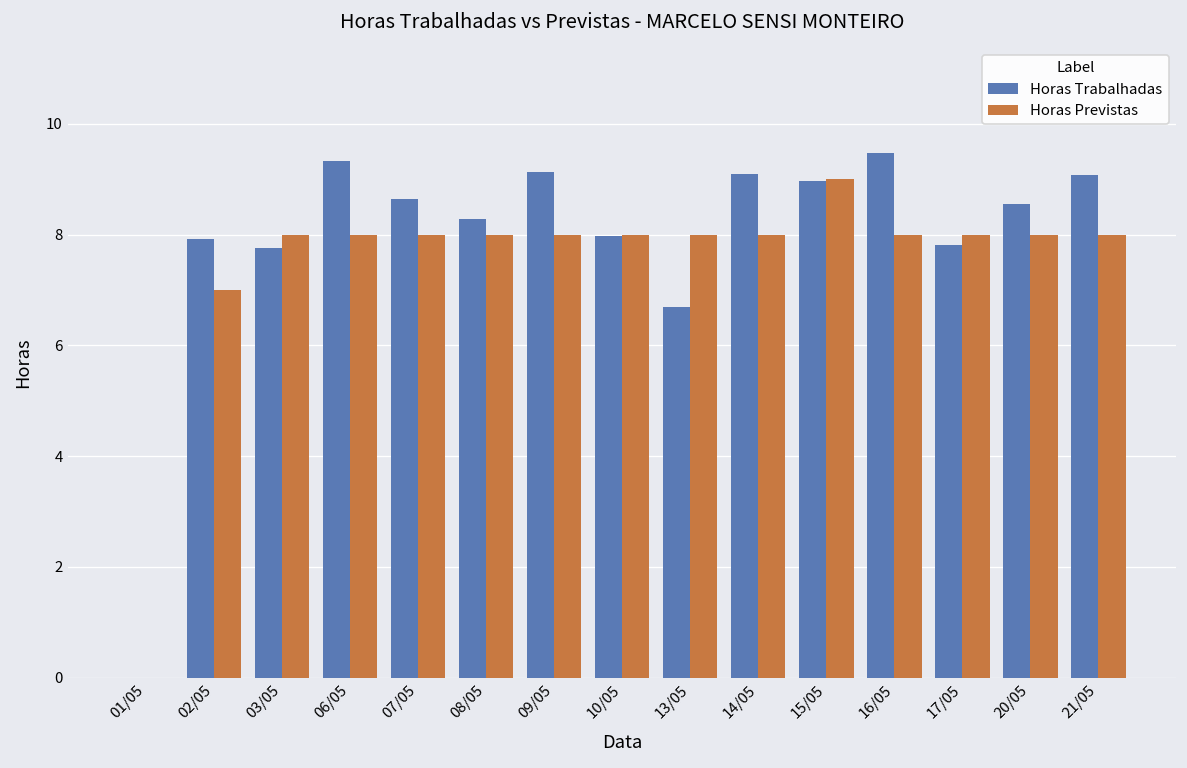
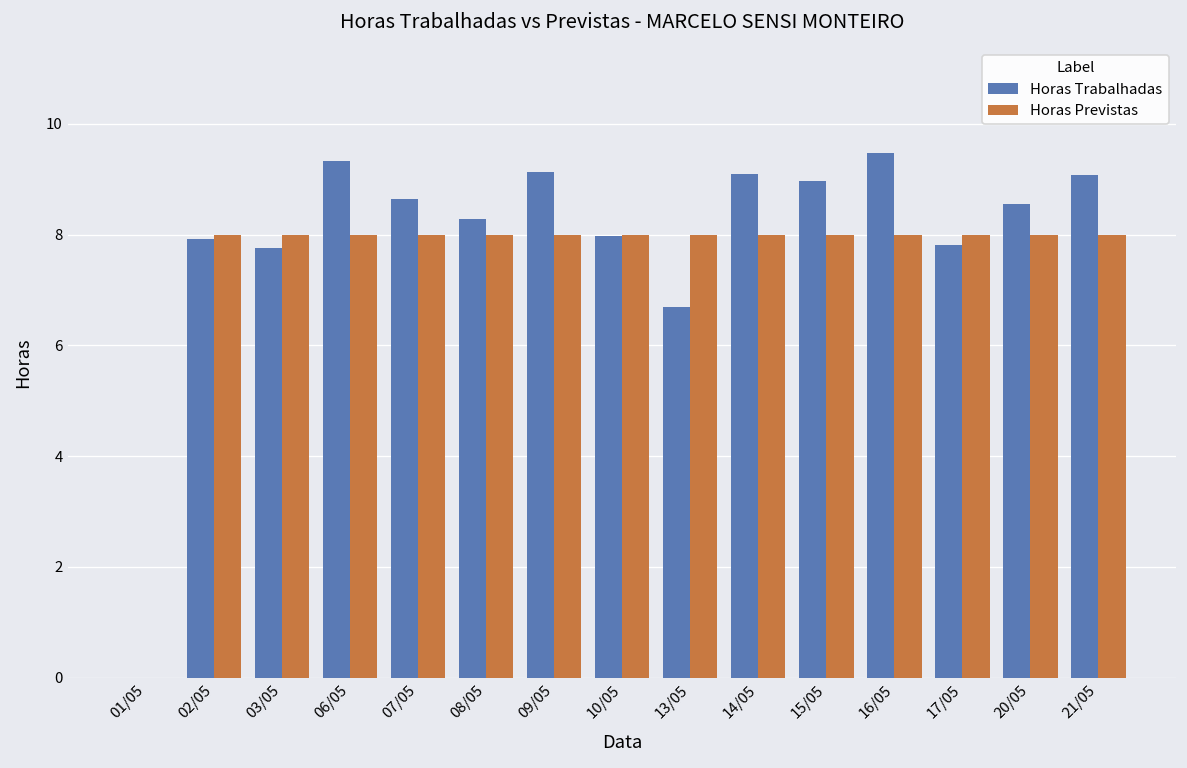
  {
    "Horas Trabalhadas": {
      "01/05": 0,
      "02/05": 7.9,
      "03/05": 7.8,
      "06/05": 9.3,
      "07/05": 8.7,
      "08/05": 8.3,
      "09/05": 9.1,
      "10/05": 8,
      "13/05": 6.7,
      "14/05": 9.1,
      "15/05": 9,
      "16/05": 9.5,
      "17/05": 7.8,
      "20/05": 8.6,
      "21/05": 9.1
    },
    "Horas Previstas": {
      "01/05": 0,
-     "02/05": 7,
+     "02/05": 8,
      "03/05": 8,
      "06/05": 8,
      "07/05": 8,
      "08/05": 8,
      "09/05": 8,
      "10/05": 8,
      "13/05": 8,
      "14/05": 8,
-     "15/05": 9,
+     "15/05": 8,
      "16/05": 8,
      "17/05": 8,
      "20/05": 8,
      "21/05": 8
    }
  }
